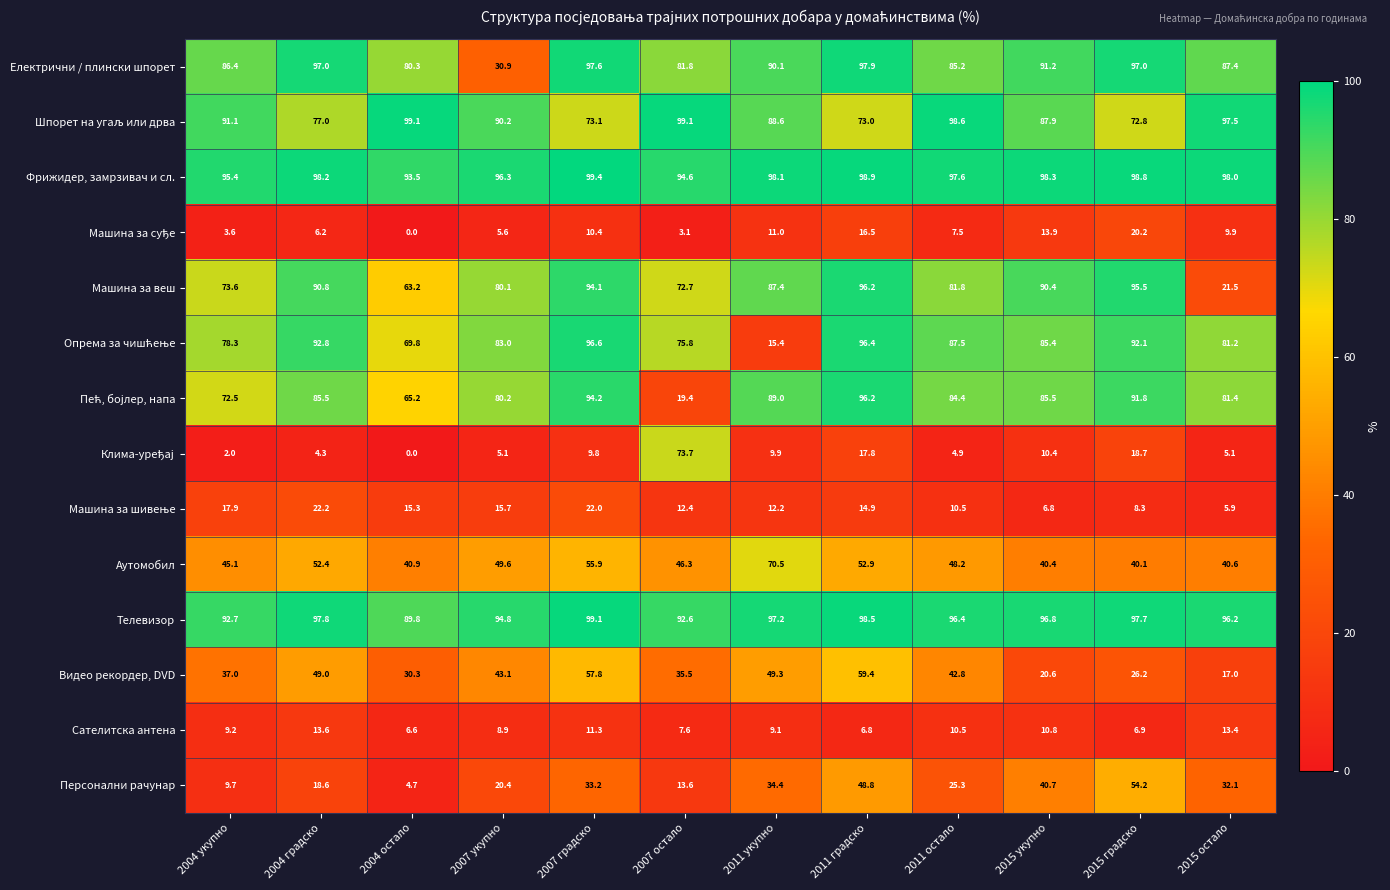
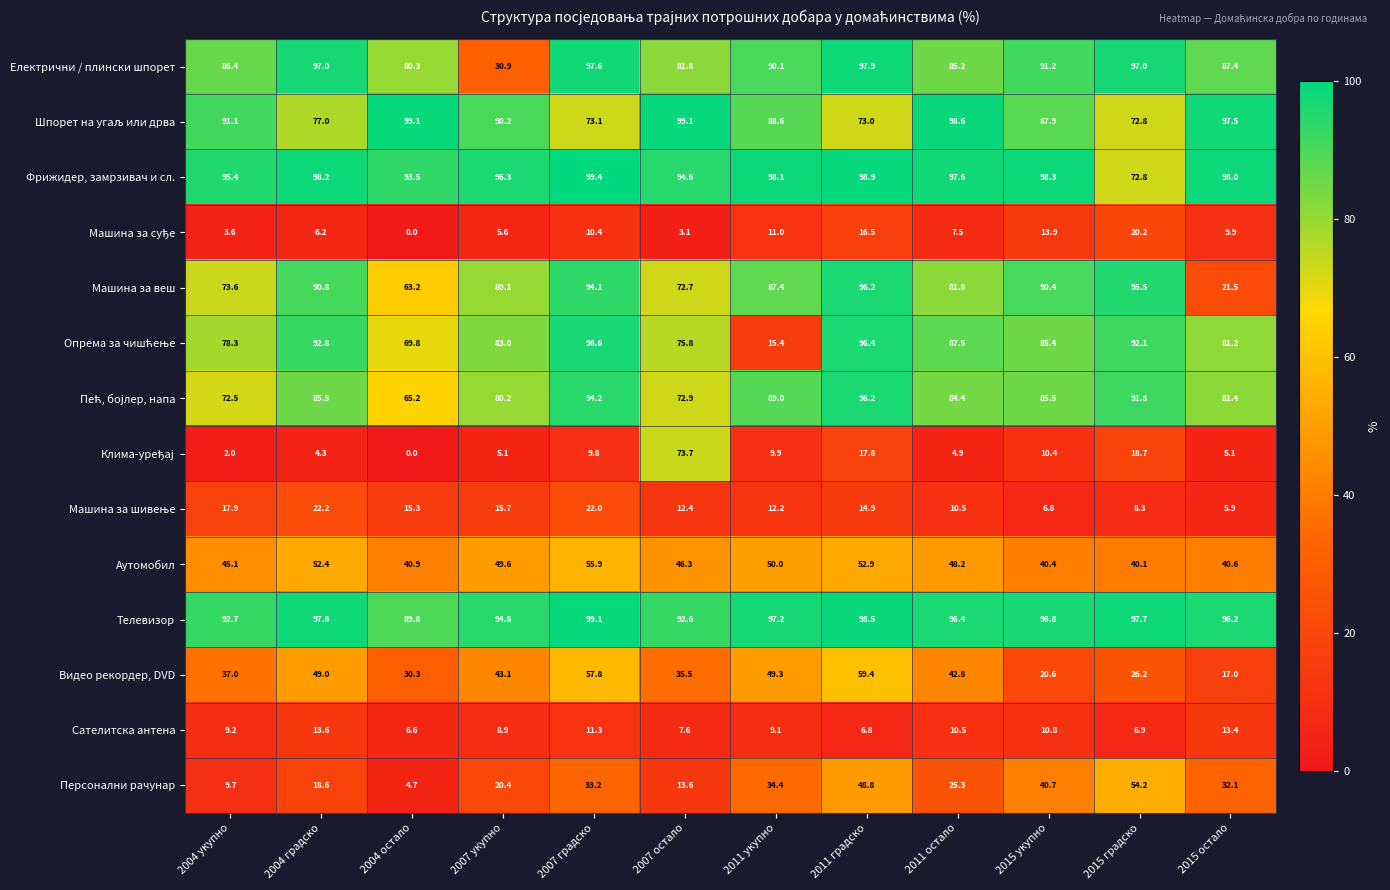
  {
    "Електрични / плински шпорет": {
      "2004 укупно": 86.4,
      "2004 градско": 97.0,
      "2004 остало": 80.3,
      "2007 укупно": 30.9,
      "2007 градско": 97.6,
      "2007 остало": 81.8,
      "2011 укупно": 90.1,
      "2011 градско": 97.9,
      "2011 остало": 85.2,
      "2015 укупно": 91.2,
      "2015 градско": 97.0,
      "2015 остало": 87.4
    },
    "Шпорет на угаљ или дрва": {
      "2004 укупно": 91.1,
      "2004 градско": 77.0,
      "2004 остало": 99.1,
      "2007 укупно": 90.2,
      "2007 градско": 73.1,
      "2007 остало": 99.1,
      "2011 укупно": 88.6,
      "2011 градско": 73.0,
      "2011 остало": 98.6,
      "2015 укупно": 87.9,
      "2015 градско": 72.8,
      "2015 остало": 97.5
    },
    "Фрижидер, замрзивач и сл.": {
      "2004 укупно": 95.4,
      "2004 градско": 98.2,
      "2004 остало": 93.5,
      "2007 укупно": 96.3,
      "2007 градско": 99.4,
      "2007 остало": 94.6,
      "2011 укупно": 98.1,
      "2011 градско": 98.9,
      "2011 остало": 97.6,
      "2015 укупно": 98.3,
-     "2015 градско": 98.8,
+     "2015 градско": 72.8,
      "2015 остало": 98.0
    },
    "Машина за суђе": {
      "2004 укупно": 3.6,
      "2004 градско": 6.2,
      "2004 остало": 0.0,
      "2007 укупно": 5.6,
      "2007 градско": 10.4,
      "2007 остало": 3.1,
      "2011 укупно": 11.0,
      "2011 градско": 16.5,
      "2011 остало": 7.5,
      "2015 укупно": 13.9,
      "2015 градско": 20.2,
      "2015 остало": 9.9
    },
    "Машина за веш": {
      "2004 укупно": 73.6,
      "2004 градско": 90.8,
      "2004 остало": 63.2,
      "2007 укупно": 80.1,
      "2007 градско": 94.1,
      "2007 остало": 72.7,
      "2011 укупно": 87.4,
      "2011 градско": 96.2,
      "2011 остало": 81.8,
      "2015 укупно": 90.4,
      "2015 градско": 95.5,
      "2015 остало": 21.5
    },
    "Опрема за чишћење": {
      "2004 укупно": 78.3,
      "2004 градско": 92.8,
      "2004 остало": 69.8,
      "2007 укупно": 83.0,
      "2007 градско": 96.6,
      "2007 остало": 75.8,
      "2011 укупно": 15.4,
      "2011 градско": 96.4,
      "2011 остало": 87.5,
      "2015 укупно": 85.4,
      "2015 градско": 92.1,
      "2015 остало": 81.2
    },
    "Пећ, бојлер, напа": {
      "2004 укупно": 72.5,
      "2004 градско": 85.5,
      "2004 остало": 65.2,
      "2007 укупно": 80.2,
      "2007 градско": 94.2,
-     "2007 остало": 19.4,
+     "2007 остало": 72.9,
      "2011 укупно": 89.0,
      "2011 градско": 96.2,
      "2011 остало": 84.4,
      "2015 укупно": 85.5,
      "2015 градско": 91.8,
      "2015 остало": 81.4
    },
    "Клима-уређај": {
      "2004 укупно": 2.0,
      "2004 градско": 4.3,
      "2004 остало": 0.0,
      "2007 укупно": 5.1,
      "2007 градско": 9.8,
      "2007 остало": 73.7,
      "2011 укупно": 9.9,
      "2011 градско": 17.8,
      "2011 остало": 4.9,
      "2015 укупно": 10.4,
      "2015 градско": 18.7,
      "2015 остало": 5.1
    },
    "Машина за шивење": {
      "2004 укупно": 17.9,
      "2004 градско": 22.2,
      "2004 остало": 15.3,
      "2007 укупно": 15.7,
      "2007 градско": 22.0,
      "2007 остало": 12.4,
      "2011 укупно": 12.2,
      "2011 градско": 14.9,
      "2011 остало": 10.5,
      "2015 укупно": 6.8,
      "2015 градско": 8.3,
      "2015 остало": 5.9
    },
    "Аутомобил": {
      "2004 укупно": 45.1,
      "2004 градско": 52.4,
      "2004 остало": 40.9,
      "2007 укупно": 49.6,
      "2007 градско": 55.9,
      "2007 остало": 46.3,
-     "2011 укупно": 70.5,
+     "2011 укупно": 50.0,
      "2011 градско": 52.9,
      "2011 остало": 48.2,
      "2015 укупно": 40.4,
      "2015 градско": 40.1,
      "2015 остало": 40.6
    },
    "Телевизор": {
      "2004 укупно": 92.7,
      "2004 градско": 97.8,
      "2004 остало": 89.8,
      "2007 укупно": 94.8,
      "2007 градско": 99.1,
      "2007 остало": 92.6,
      "2011 укупно": 97.2,
      "2011 градско": 98.5,
      "2011 остало": 96.4,
      "2015 укупно": 96.8,
      "2015 градско": 97.7,
      "2015 остало": 96.2
    },
    "Видео рекордер, DVD": {
      "2004 укупно": 37.0,
      "2004 градско": 49.0,
      "2004 остало": 30.3,
      "2007 укупно": 43.1,
      "2007 градско": 57.8,
      "2007 остало": 35.5,
      "2011 укупно": 49.3,
      "2011 градско": 59.4,
      "2011 остало": 42.8,
      "2015 укупно": 20.6,
      "2015 градско": 26.2,
      "2015 остало": 17.0
    },
    "Сателитска антена": {
      "2004 укупно": 9.2,
      "2004 градско": 13.6,
      "2004 остало": 6.6,
      "2007 укупно": 8.9,
      "2007 градско": 11.3,
      "2007 остало": 7.6,
      "2011 укупно": 9.1,
      "2011 градско": 6.8,
      "2011 остало": 10.5,
      "2015 укупно": 10.8,
      "2015 градско": 6.9,
      "2015 остало": 13.4
    },
    "Персонални рачунар": {
      "2004 укупно": 9.7,
      "2004 градско": 18.6,
      "2004 остало": 4.7,
      "2007 укупно": 20.4,
      "2007 градско": 33.2,
      "2007 остало": 13.6,
      "2011 укупно": 34.4,
      "2011 градско": 48.8,
      "2011 остало": 25.3,
      "2015 укупно": 40.7,
      "2015 градско": 54.2,
      "2015 остало": 32.1
    }
  }
